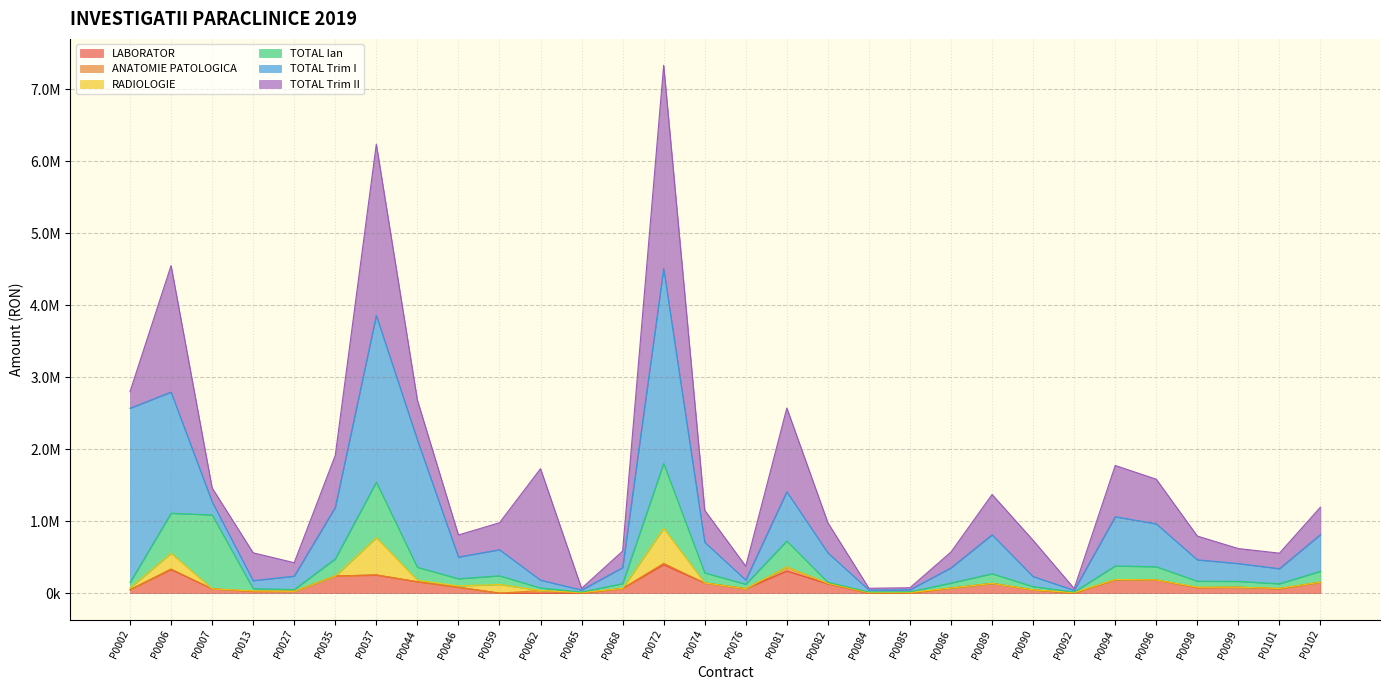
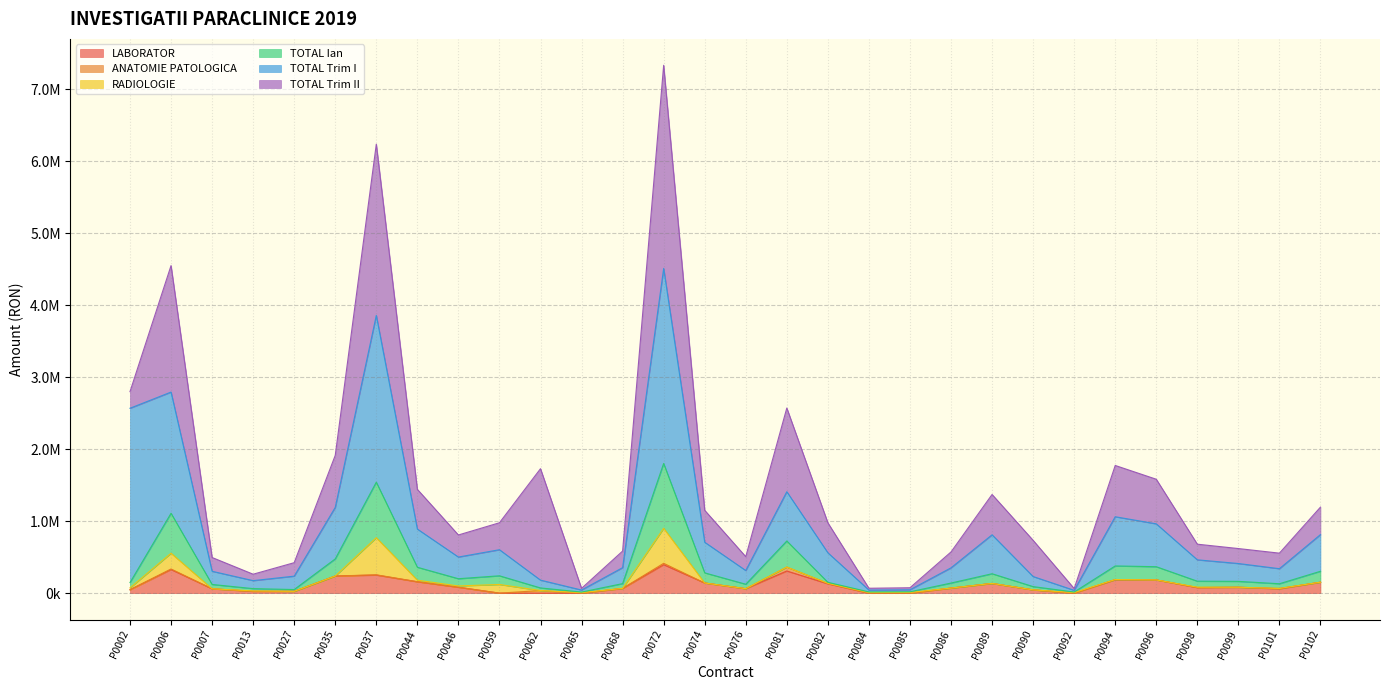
  {
    "RADIOLOGIE": {
      "P0006": 200000,
      "P0037": 500000,
      "P0059": 100000,
      "P0072": 500000
    },
    "TOTAL Ian": {
      "P0002": 100000,
      "P0006": 600000,
-     "P0007": 1000000,
+     "P0007": 100000,
      "P0035": 200000,
      "P0037": 800000,
      "P0044": 200000,
      "P0046": 100000,
      "P0059": 100000,
      "P0062": 0,
      "P0068": 100000,
      "P0072": 900000,
      "P0074": 100000,
      "P0076": 100000,
      "P0081": 400000,
      "P0086": 100000,
      "P0089": 100000,
      "P0090": 0,
      "P0094": 200000,
      "P0096": 200000,
      "P0098": 100000,
      "P0099": 100000,
      "P0101": 100000,
      "P0102": 200000
    },
    "TOTAL Trim I": {
      "P0002": 2400000,
      "P0006": 1700000,
      "P0007": 200000,
      "P0013": 100000,
      "P0027": 200000,
      "P0035": 700000,
      "P0037": 2300000,
-     "P0044": 1800000,
+     "P0044": 500000,
      "P0046": 300000,
      "P0059": 400000,
      "P0062": 100000,
      "P0068": 200000,
      "P0072": 2700000,
      "P0074": 400000,
-     "P0076": 100000,
+     "P0076": 200000,
      "P0081": 700000,
      "P0082": 400000,
      "P0086": 200000,
      "P0089": 500000,
      "P0090": 100000,
      "P0094": 700000,
      "P0096": 600000,
      "P0098": 300000,
      "P0099": 200000,
      "P0101": 200000,
      "P0102": 500000
    },
    "TOTAL Trim II": {
      "P0002": 200000,
      "P0006": 1800000,
      "P0007": 200000,
-     "P0013": 400000,
+     "P0013": 100000,
      "P0027": 200000,
      "P0035": 700000,
      "P0037": 2400000,
      "P0044": 600000,
      "P0046": 300000,
      "P0059": 400000,
      "P0062": 1500000,
      "P0068": 200000,
      "P0072": 2800000,
      "P0074": 400000,
      "P0076": 200000,
      "P0081": 1200000,
      "P0082": 400000,
      "P0086": 200000,
      "P0089": 600000,
      "P0090": 500000,
      "P0094": 700000,
      "P0096": 600000,
-     "P0098": 300000,
+     "P0098": 200000,
      "P0099": 200000,
      "P0101": 200000,
      "P0102": 400000
    }
  }
